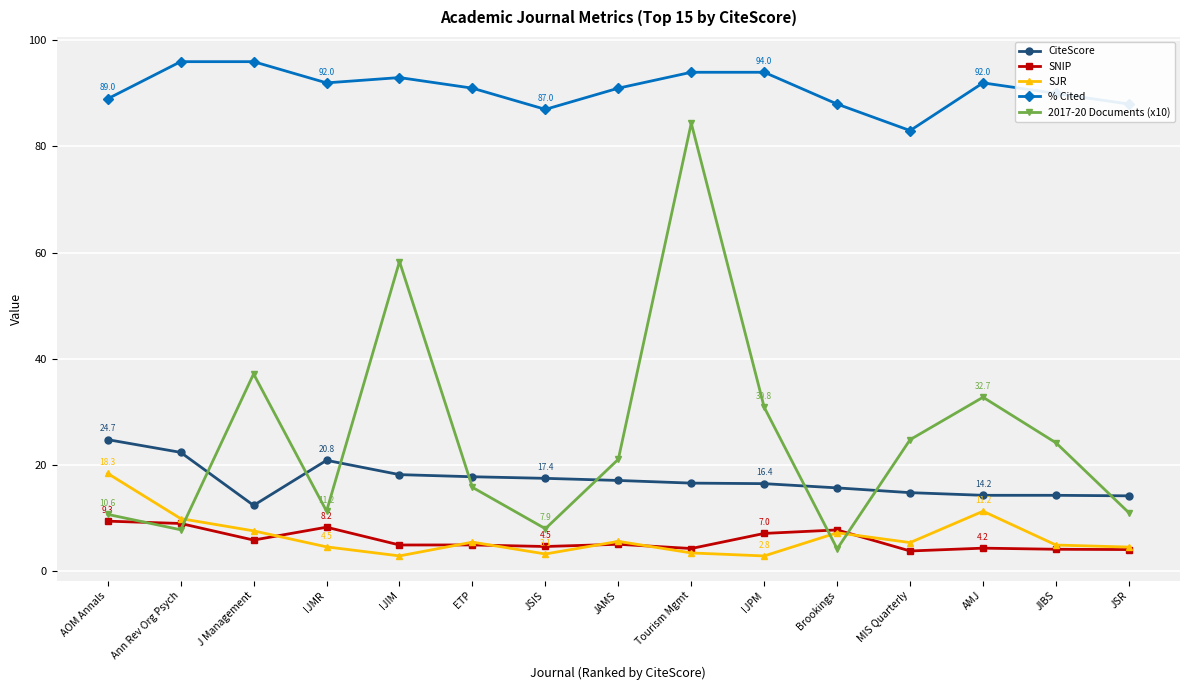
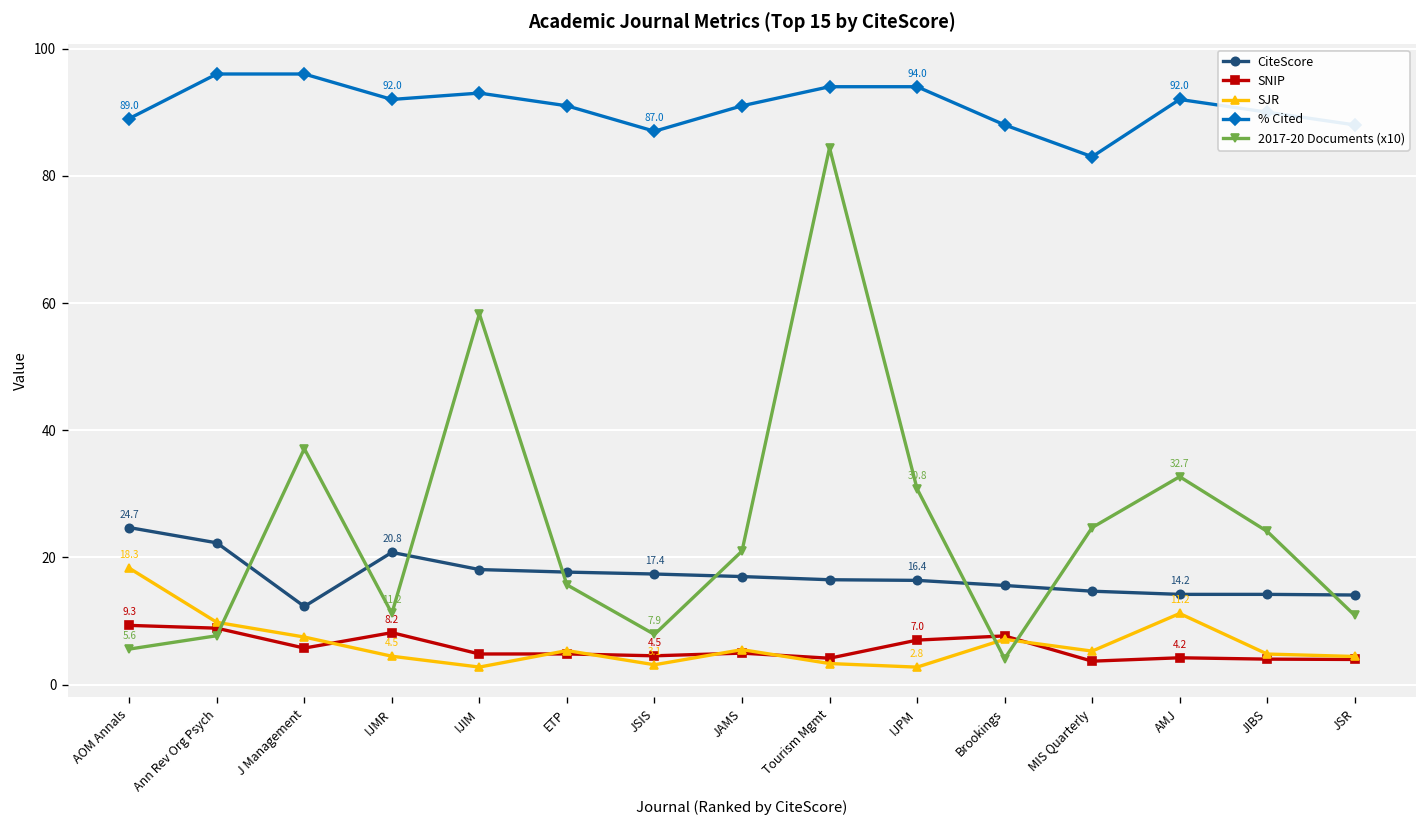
  {
    "CiteScore": {
      "AOM Annals": 24.7,
      "IJMR": 20.8,
      "JSIS": 17.4,
      "IJPM": 16.4,
      "AMJ": 14.2
    },
    "SNIP": {
      "IJPM": 7.0,
      "AMJ": 4.2
    },
    "SJR": {
      "AOM Annals": 18.3,
      "IJMR": 4.5,
      "IJPM": 2.8
    },
    "% Cited": {
      "AOM Annals": 89.0,
      "IJMR": 92.0,
      "JSIS": 87.0,
      "IJPM": 94.0,
      "AMJ": 92.0
    },
    "2017-20 Documents (x10)": {
-     "AOM Annals": 10.6,
+     "AOM Annals": 5.6,
      "IJMR": 11.2,
      "JSIS": 7.9,
      "IJPM": 30.8,
      "AMJ": 32.7
    }
  }
